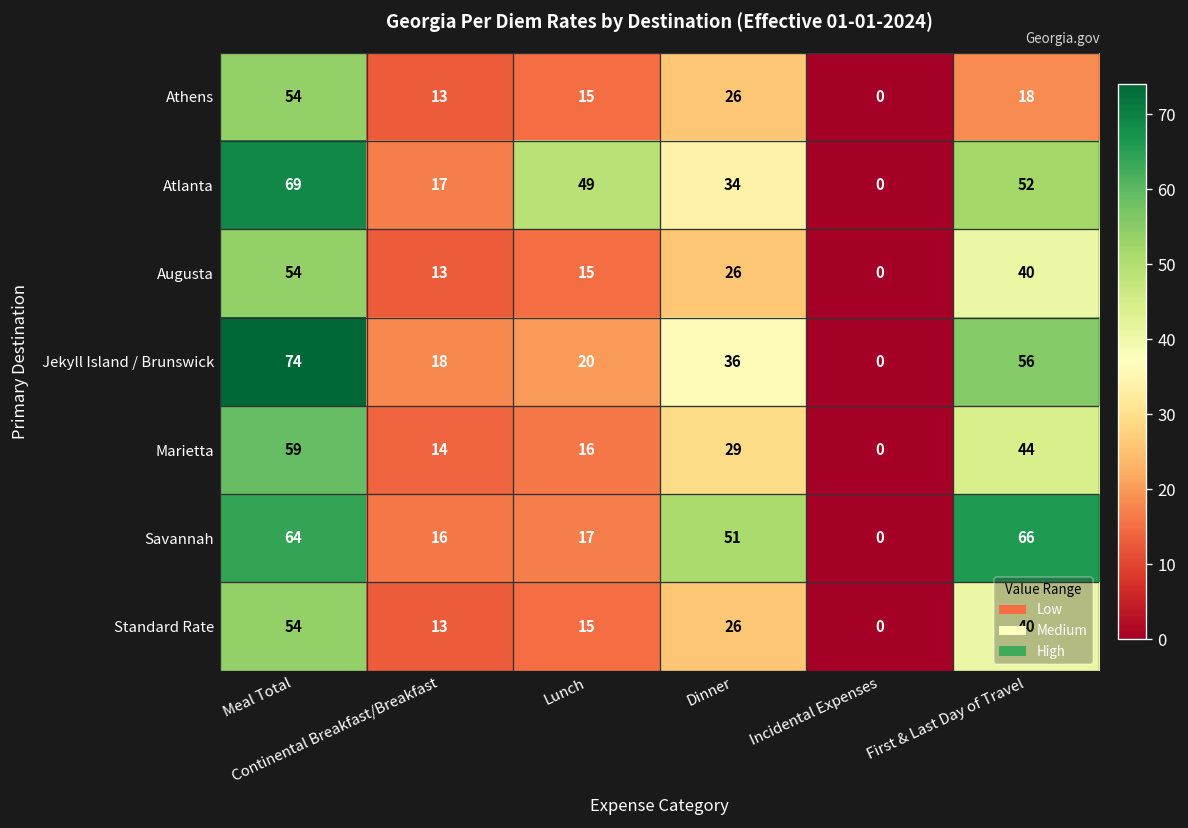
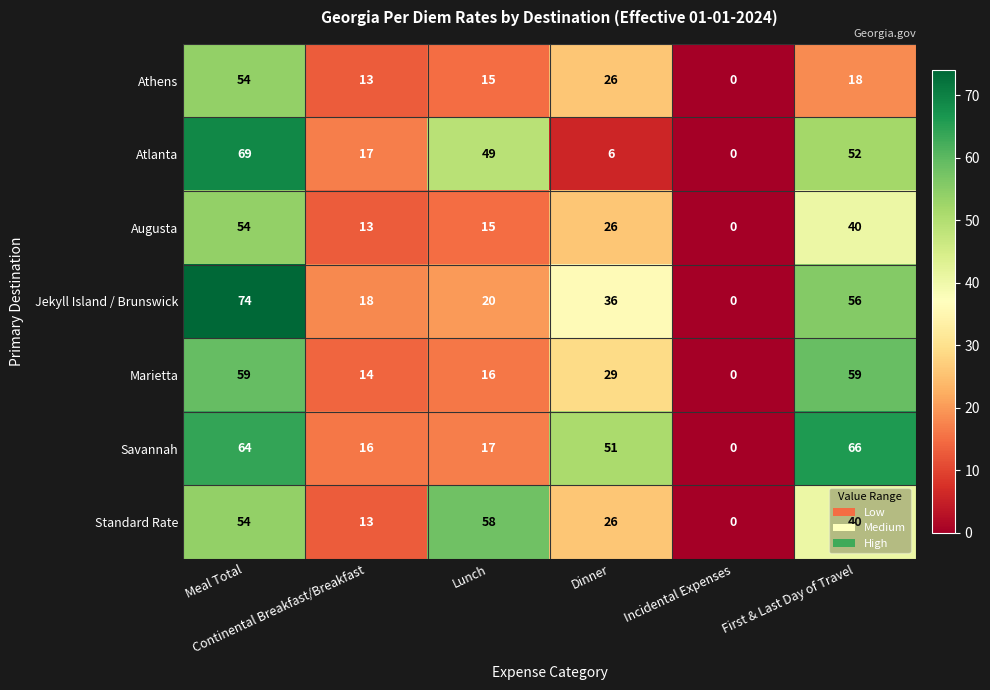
  {
    "Athens": {
      "Meal Total": 54,
      "Continental Breakfast/Breakfast": 13,
      "Lunch": 15,
      "Dinner": 26,
      "Incidental Expenses": 0,
      "First & Last Day of Travel": 18
    },
    "Atlanta": {
      "Meal Total": 69,
      "Continental Breakfast/Breakfast": 17,
      "Lunch": 49,
-     "Dinner": 34,
+     "Dinner": 6,
      "Incidental Expenses": 0,
      "First & Last Day of Travel": 52
    },
    "Augusta": {
      "Meal Total": 54,
      "Continental Breakfast/Breakfast": 13,
      "Lunch": 15,
      "Dinner": 26,
      "Incidental Expenses": 0,
      "First & Last Day of Travel": 40
    },
    "Jekyll Island / Brunswick": {
      "Meal Total": 74,
      "Continental Breakfast/Breakfast": 18,
      "Lunch": 20,
      "Dinner": 36,
      "Incidental Expenses": 0,
      "First & Last Day of Travel": 56
    },
    "Marietta": {
      "Meal Total": 59,
      "Continental Breakfast/Breakfast": 14,
      "Lunch": 16,
      "Dinner": 29,
      "Incidental Expenses": 0,
-     "First & Last Day of Travel": 44
+     "First & Last Day of Travel": 59
    },
    "Savannah": {
      "Meal Total": 64,
      "Continental Breakfast/Breakfast": 16,
      "Lunch": 17,
      "Dinner": 51,
      "Incidental Expenses": 0,
      "First & Last Day of Travel": 66
    },
    "Standard Rate": {
      "Meal Total": 54,
      "Continental Breakfast/Breakfast": 13,
-     "Lunch": 15,
+     "Lunch": 58,
      "Dinner": 26,
      "Incidental Expenses": 0
    }
  }
